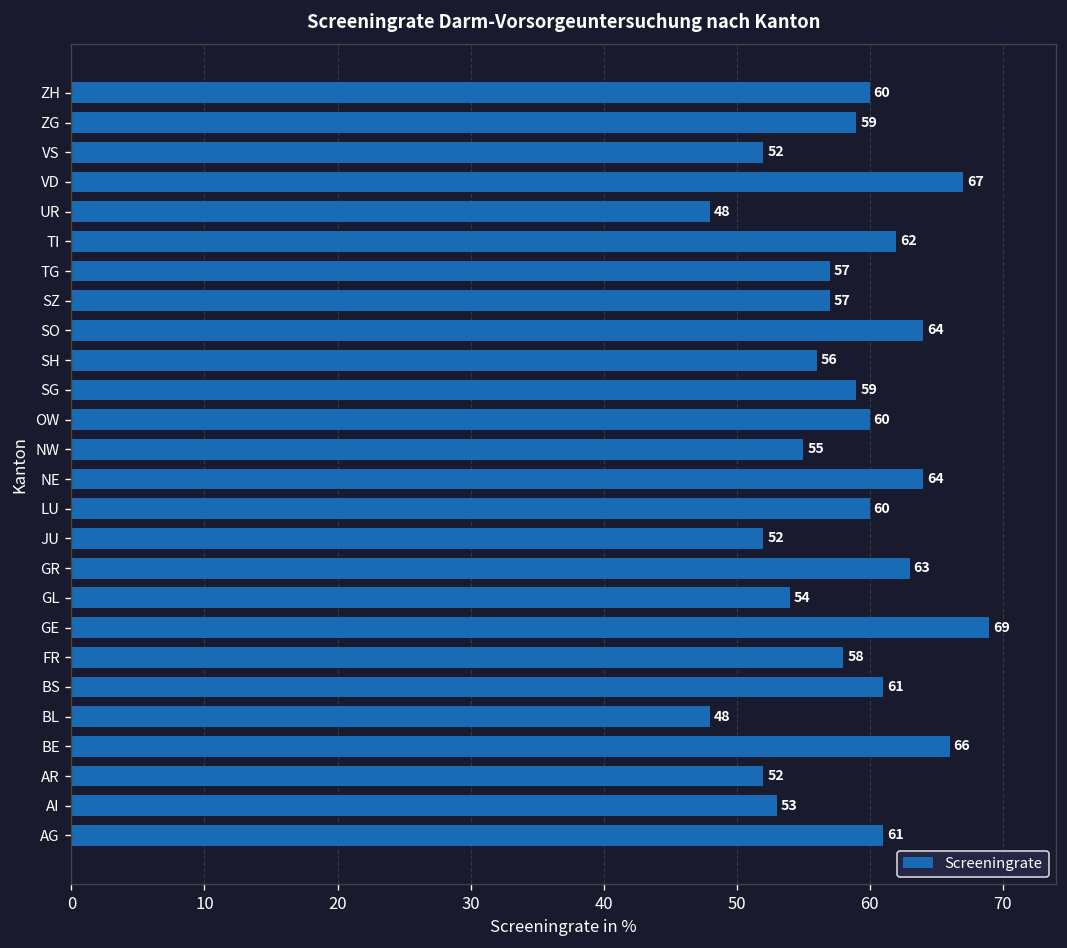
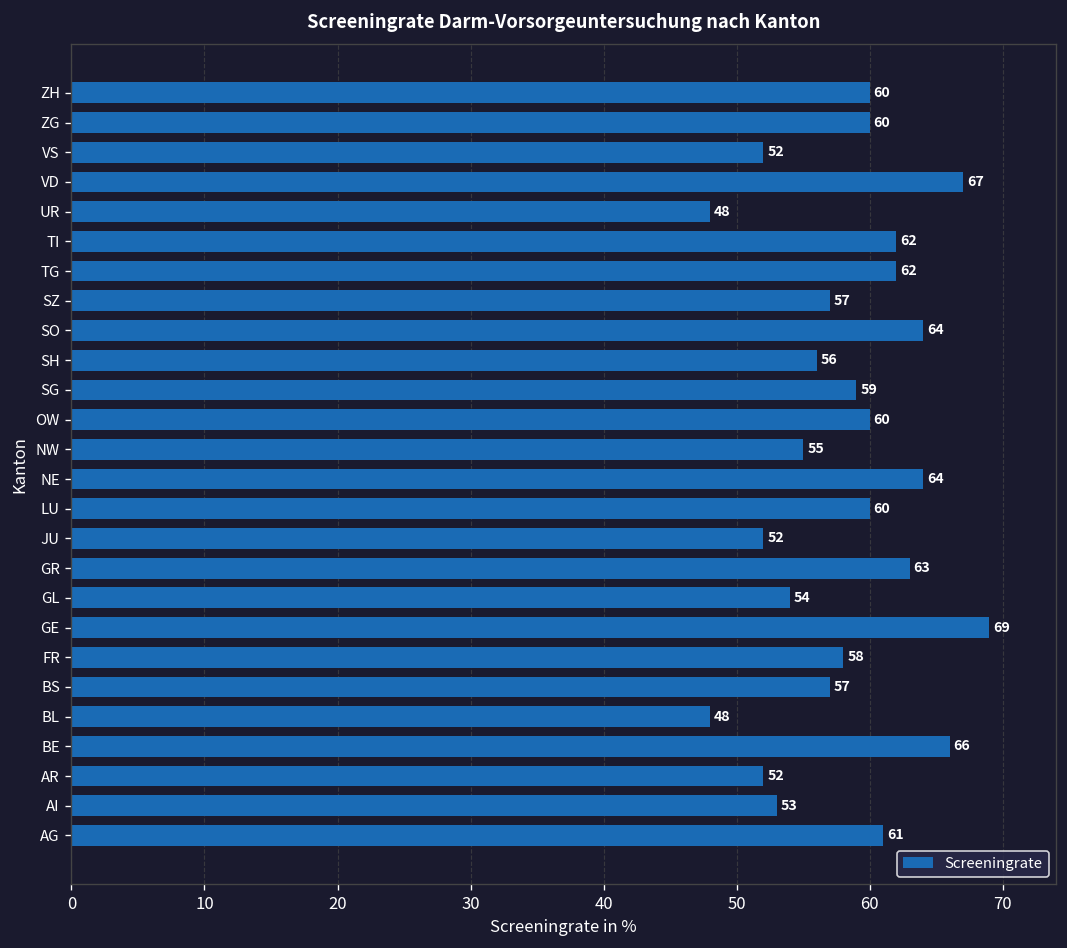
  {
    "ZH": 60,
-   "ZG": 59,
+   "ZG": 60,
    "VS": 52,
    "VD": 67,
    "UR": 48,
    "TI": 62,
-   "TG": 57,
+   "TG": 62,
    "SZ": 57,
    "SO": 64,
    "SH": 56,
    "SG": 59,
    "OW": 60,
    "NW": 55,
    "NE": 64,
    "LU": 60,
    "JU": 52,
    "GR": 63,
    "GL": 54,
    "GE": 69,
    "FR": 58,
-   "BS": 61,
+   "BS": 57,
    "BL": 48,
    "BE": 66,
    "AR": 52,
    "AI": 53,
    "AG": 61
  }
